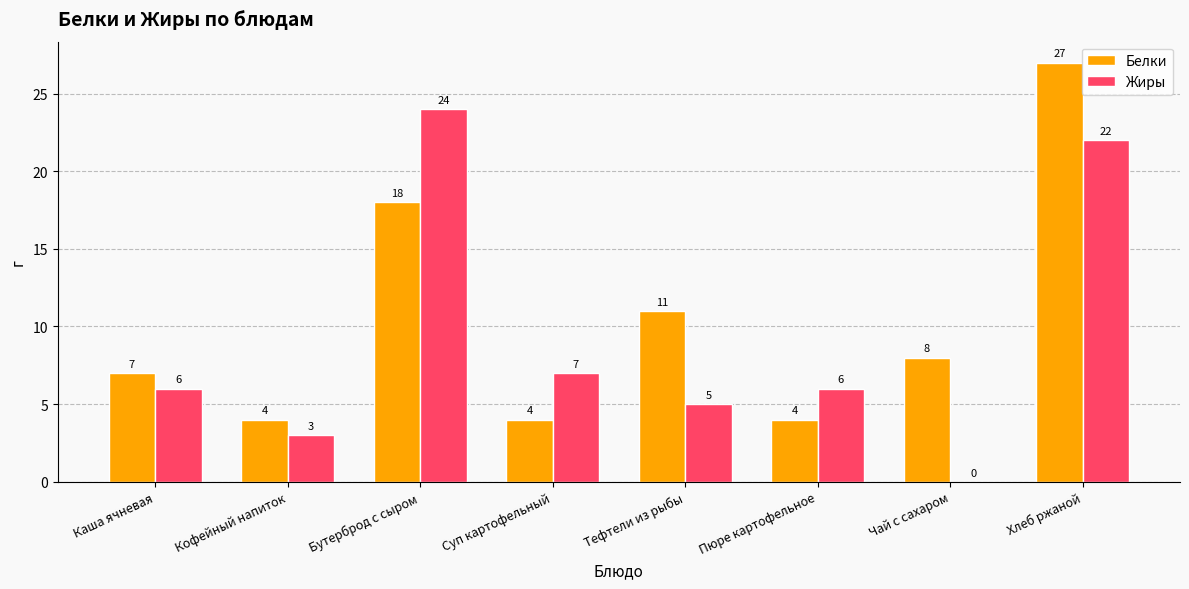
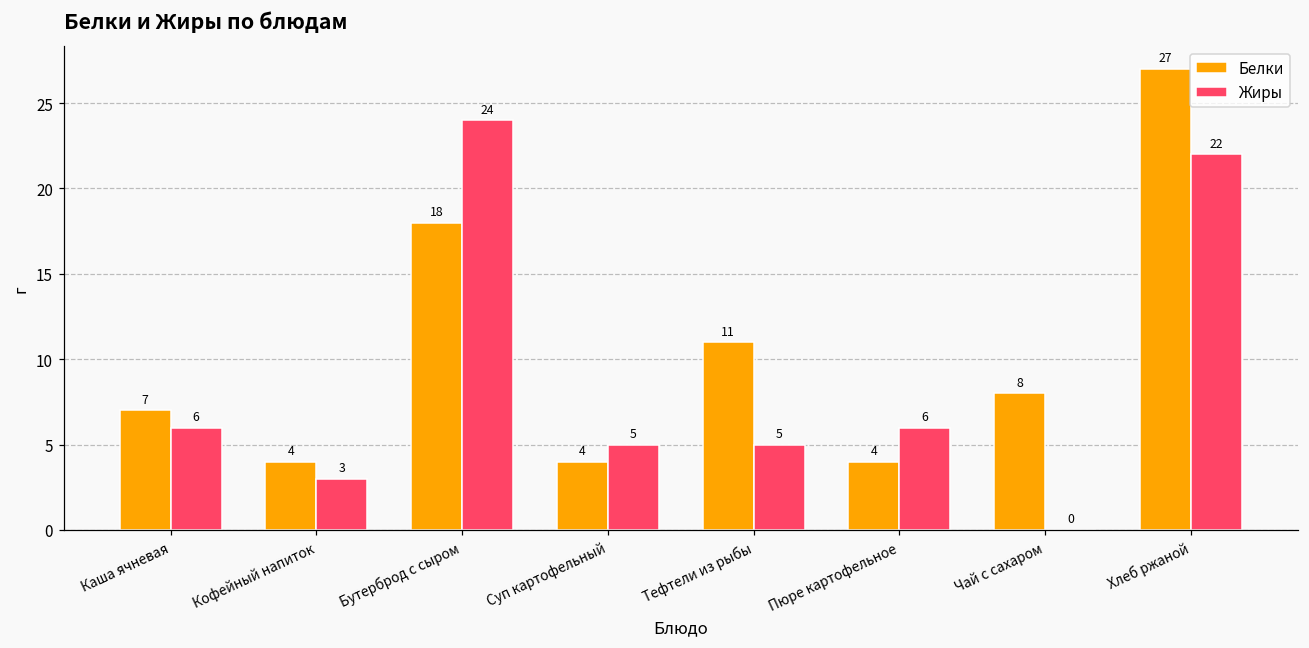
  {
    "Белки": {
      "Каша ячневая": 7,
      "Кофейный напиток": 4,
      "Бутерброд с сыром": 18,
      "Суп картофельный": 4,
      "Тефтели из рыбы": 11,
      "Пюре картофельное": 4,
      "Чай с сахаром": 8,
      "Хлеб ржаной": 27
    },
    "Жиры": {
      "Каша ячневая": 6,
      "Кофейный напиток": 3,
      "Бутерброд с сыром": 24,
-     "Суп картофельный": 7,
+     "Суп картофельный": 5,
      "Тефтели из рыбы": 5,
      "Пюре картофельное": 6,
      "Чай с сахаром": 0,
      "Хлеб ржаной": 22
    }
  }
